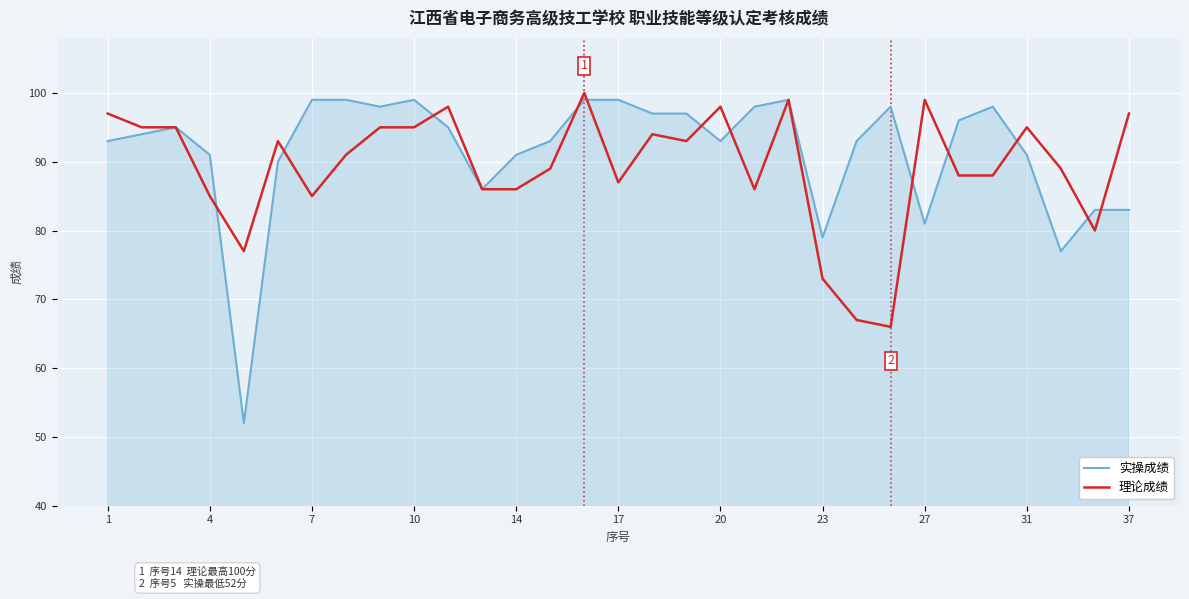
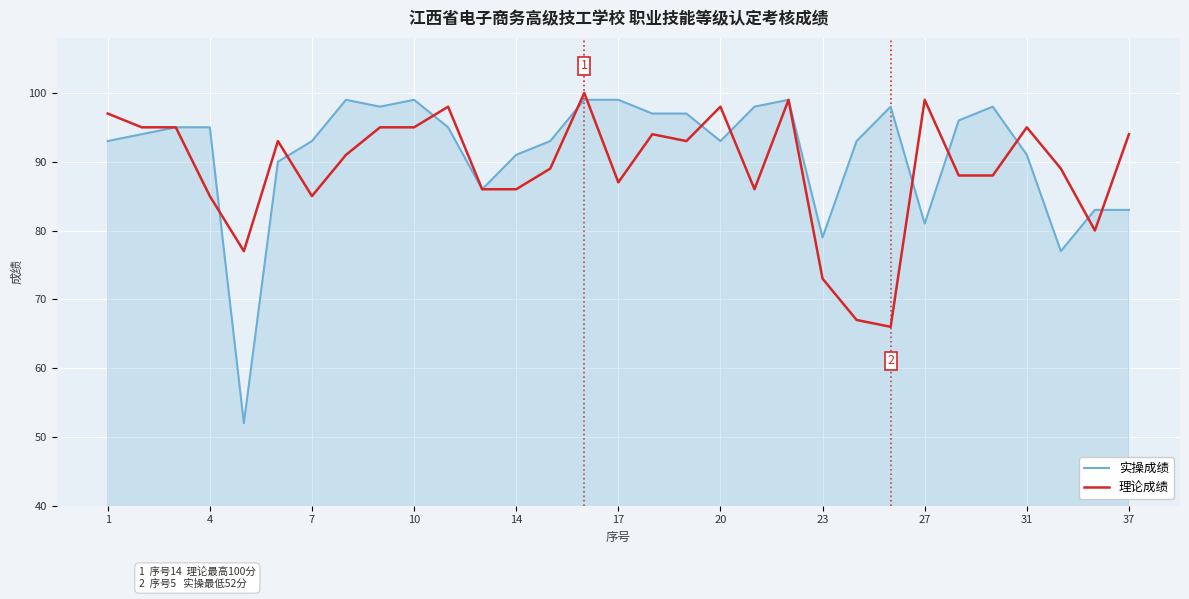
  {
    "实操成绩": {
      "1": 93,
-     "4": 91,
-     "7": 99,
+     "4": 95,
+     "7": 93,
      "10": 99,
      "14": 91,
      "17": 99,
      "20": 93,
      "23": 79,
      "27": 81,
      "31": 91,
      "37": 83
    },
    "理论成绩": {
      "1": 97,
      "4": 85,
      "7": 85,
      "10": 95,
      "14": 86,
      "17": 87,
      "20": 98,
      "23": 73,
      "27": 99,
      "31": 95,
-     "37": 97
+     "37": 94
    }
  }
